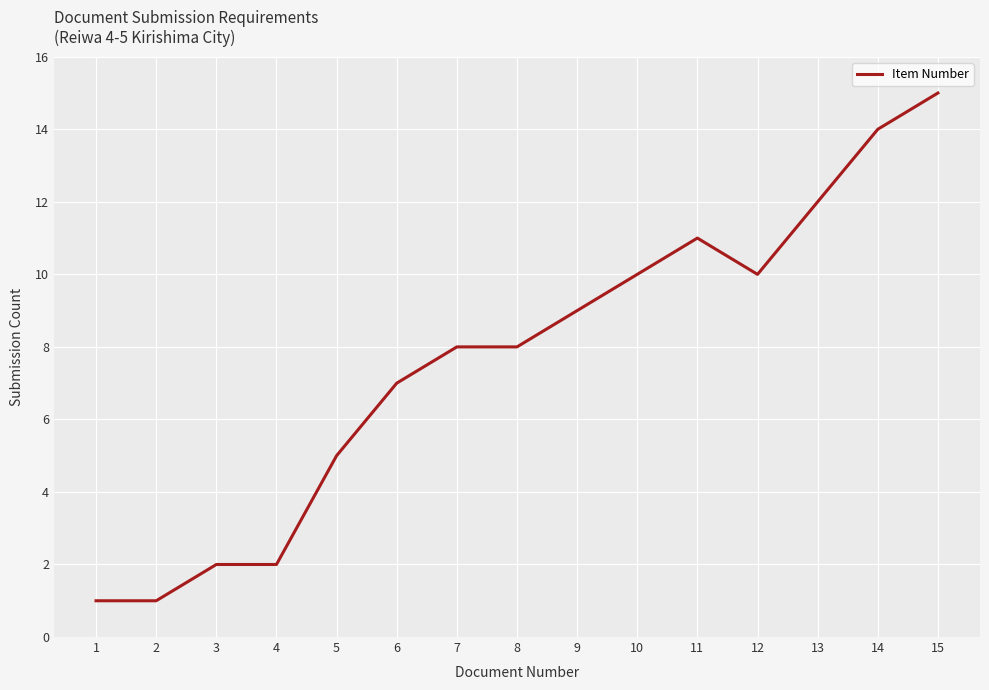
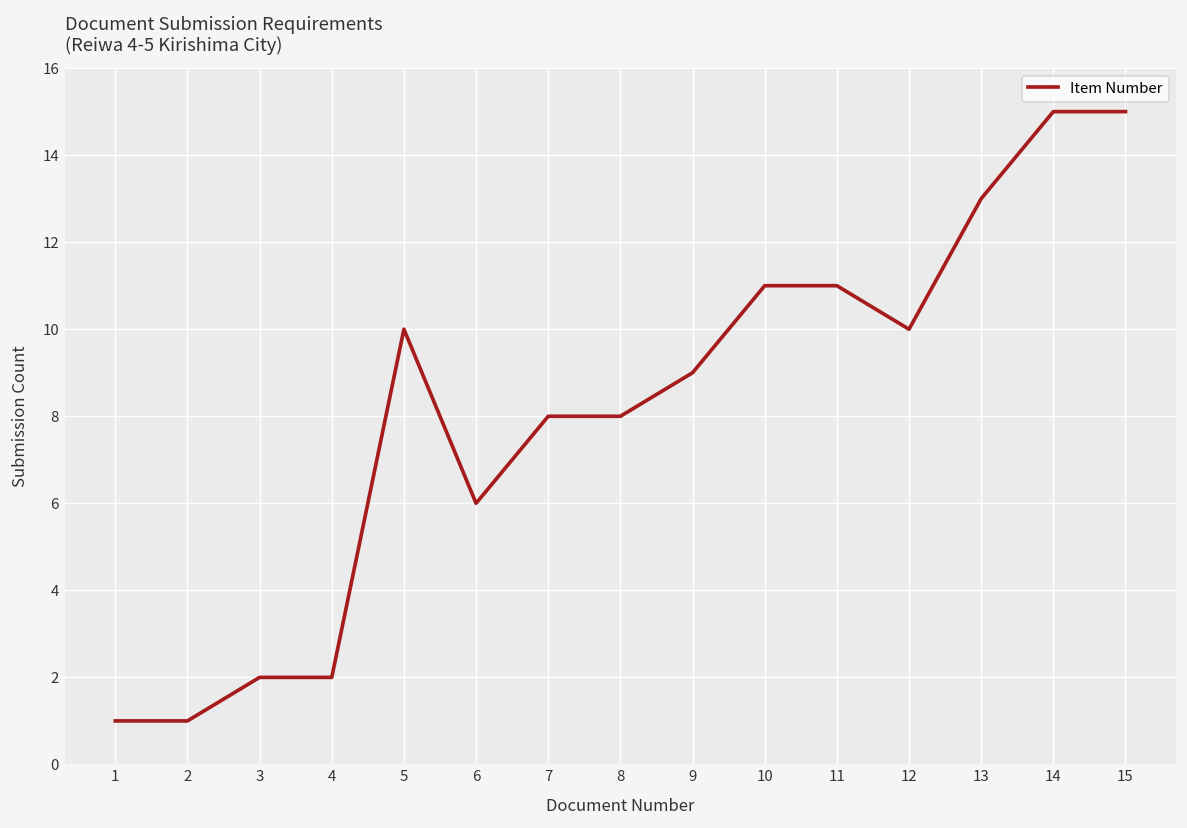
  {
    "1": 1,
    "2": 1,
    "3": 2,
    "4": 2,
-   "5": 5,
-   "6": 7,
+   "5": 10,
+   "6": 6,
    "7": 8,
    "8": 8,
    "9": 9,
-   "10": 10,
+   "10": 11,
    "11": 11,
    "12": 10,
-   "13": 12,
-   "14": 14,
+   "13": 13,
+   "14": 15,
    "15": 15
  }
